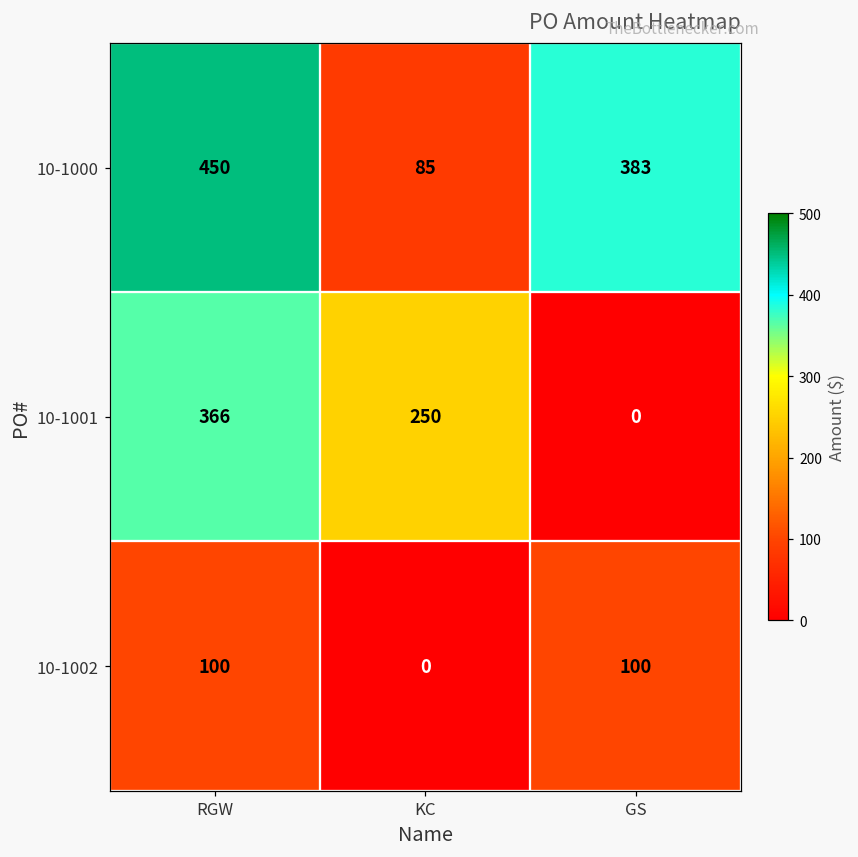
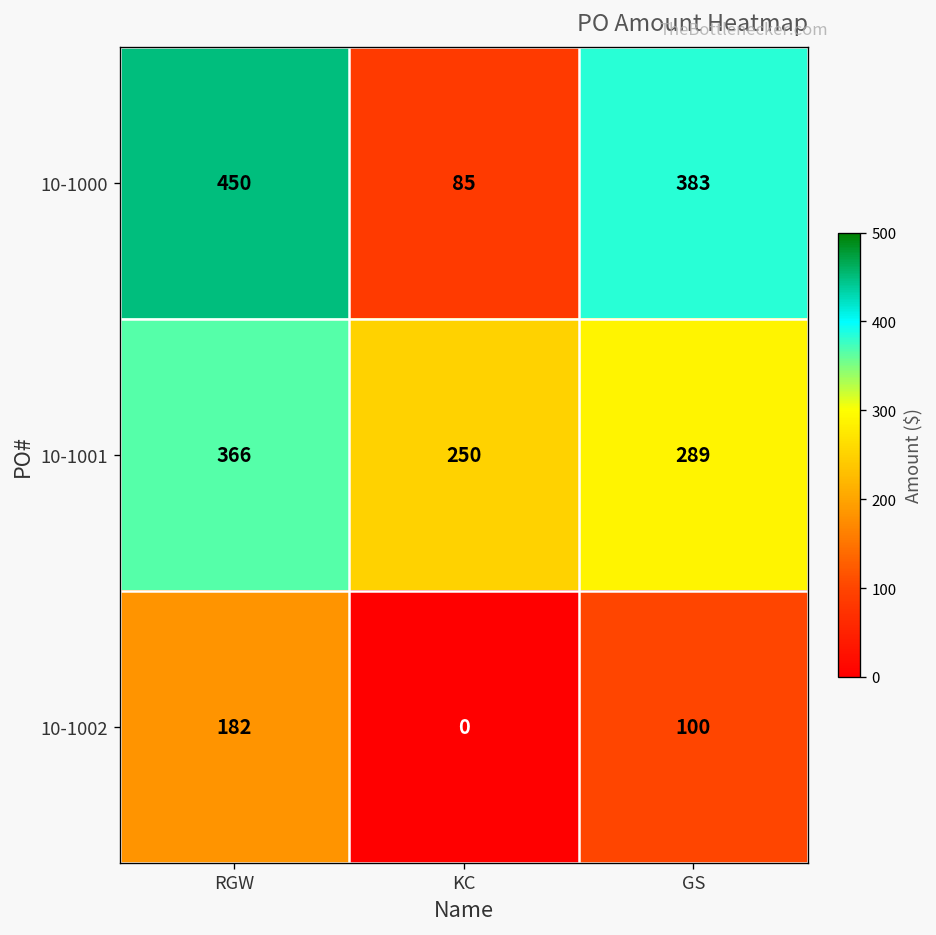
  {
    "10-1000": {
      "RGW": 450,
      "KC": 85,
      "GS": 383
    },
    "10-1001": {
      "RGW": 366,
      "KC": 250,
-     "GS": 0
+     "GS": 289
    },
    "10-1002": {
-     "RGW": 100,
+     "RGW": 182,
      "KC": 0,
      "GS": 100
    }
  }
